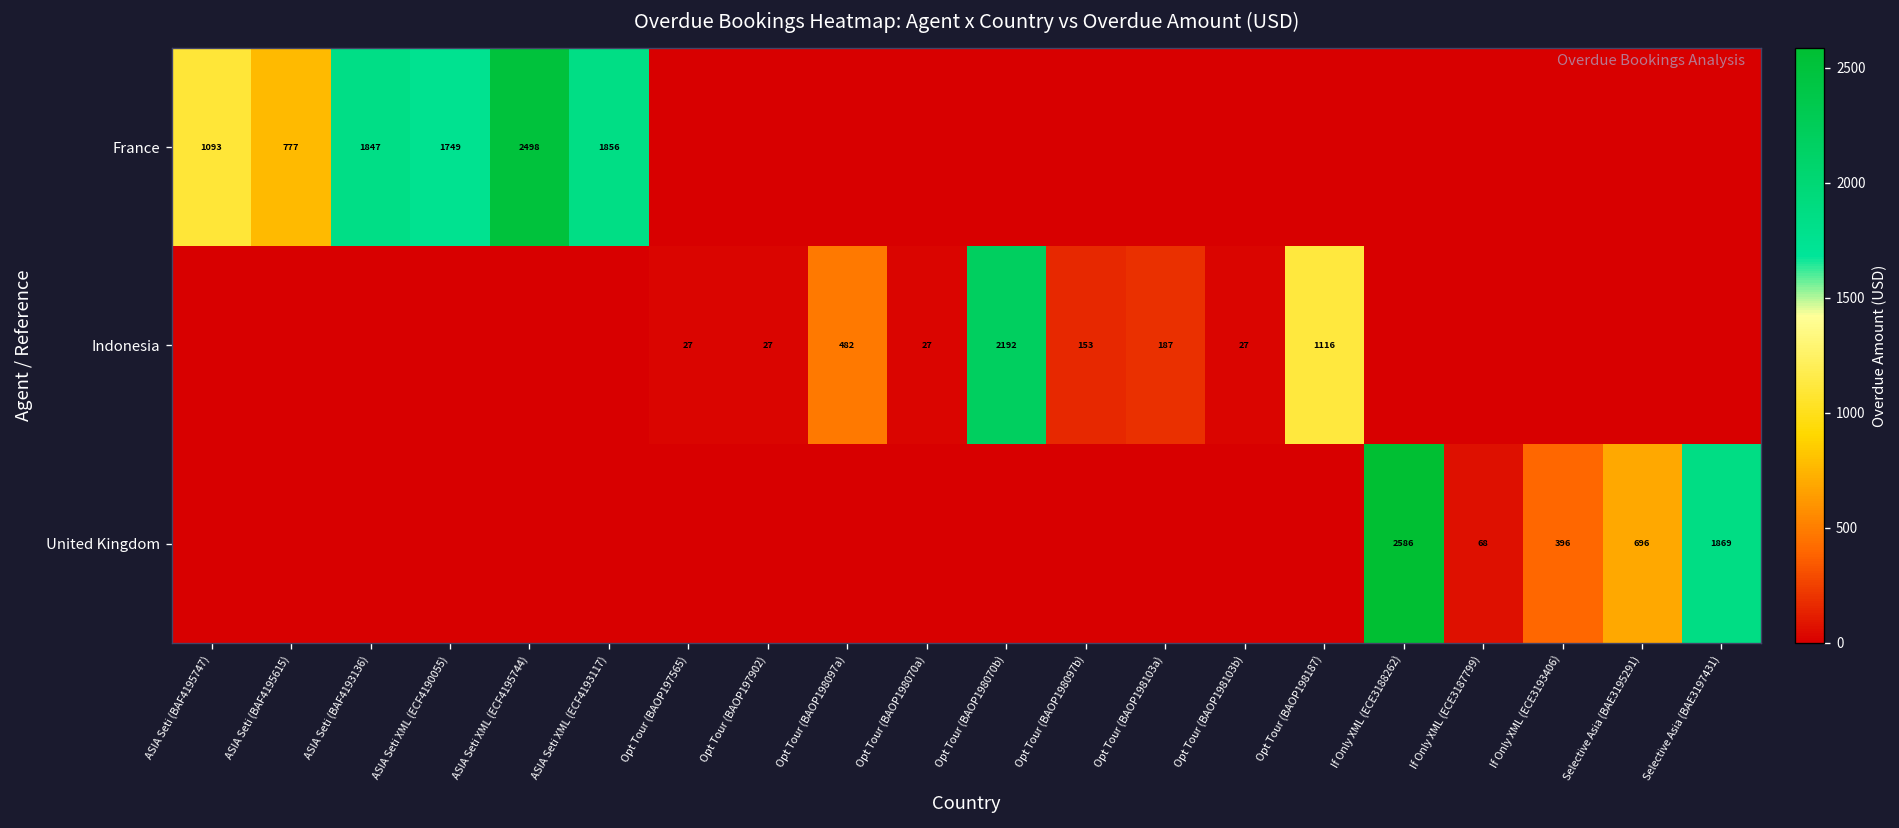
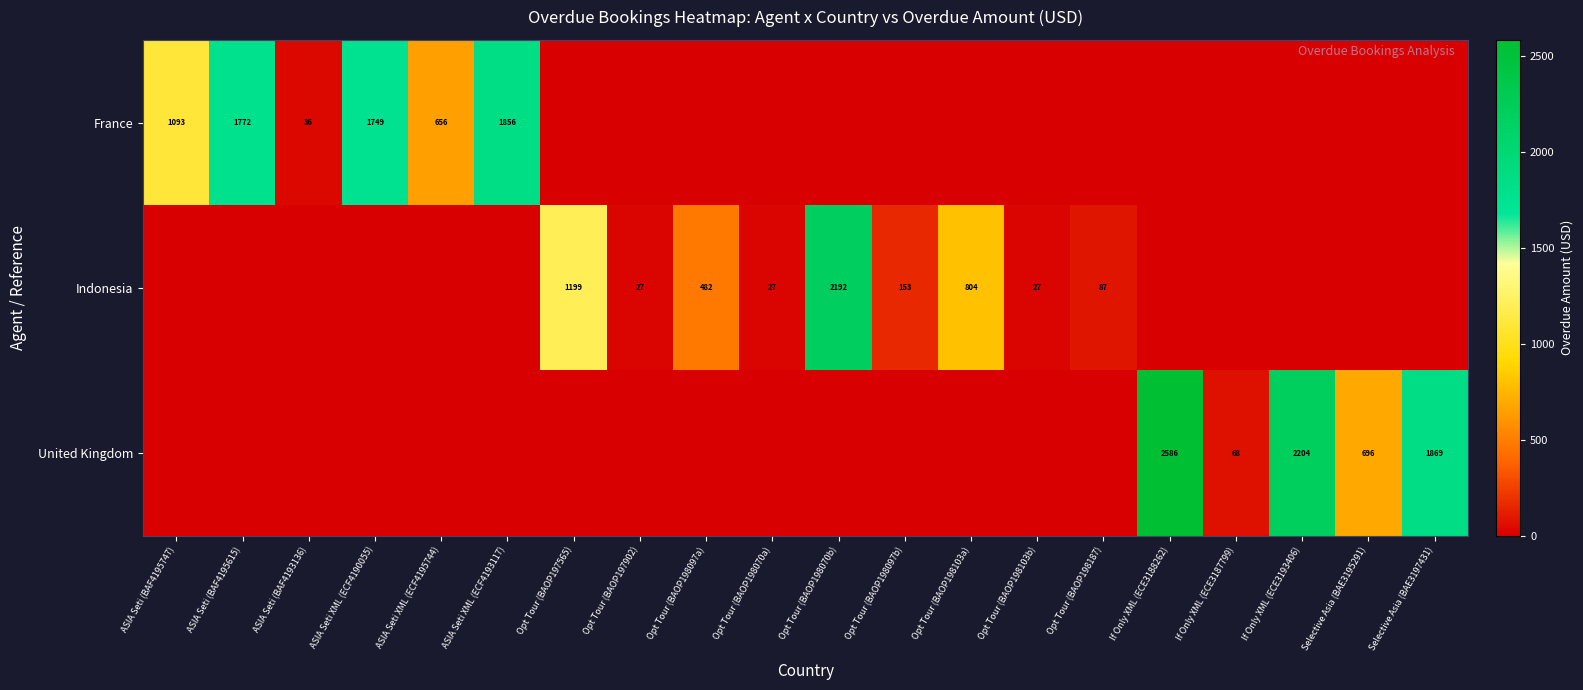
  {
    "France": {
      "ASIA Seti (BAF4195747)": 1093,
-     "ASIA Seti (BAF4195615)": 777,
-     "ASIA Seti (BAF4193136)": 1847,
+     "ASIA Seti (BAF4195615)": 1772,
+     "ASIA Seti (BAF4193136)": 36,
      "ASIA Seti XML (ECF4190055)": 1749,
-     "ASIA Seti XML (ECF4195744)": 2498,
+     "ASIA Seti XML (ECF4195744)": 656,
      "ASIA Seti XML (ECF4193117)": 1856
    },
    "Indonesia": {
-     "Opt Tour (BAOP197565)": 27,
+     "Opt Tour (BAOP197565)": 1199,
      "Opt Tour (BAOP197902)": 27,
      "Opt Tour (BAOP198097a)": 482,
      "Opt Tour (BAOP198070a)": 27,
      "Opt Tour (BAOP198070b)": 2192,
      "Opt Tour (BAOP198097b)": 153,
-     "Opt Tour (BAOP198103a)": 187,
+     "Opt Tour (BAOP198103a)": 804,
      "Opt Tour (BAOP198103b)": 27,
-     "Opt Tour (BAOP198187)": 1116
+     "Opt Tour (BAOP198187)": 87
    },
    "United Kingdom": {
      "If Only XML (ECE3188262)": 2586,
      "If Only XML (ECE3187799)": 68,
-     "If Only XML (ECE3193406)": 396,
+     "If Only XML (ECE3193406)": 2204,
      "Selective Asia (BAE3195291)": 696,
      "Selective Asia (BAE3197431)": 1869
    }
  }
